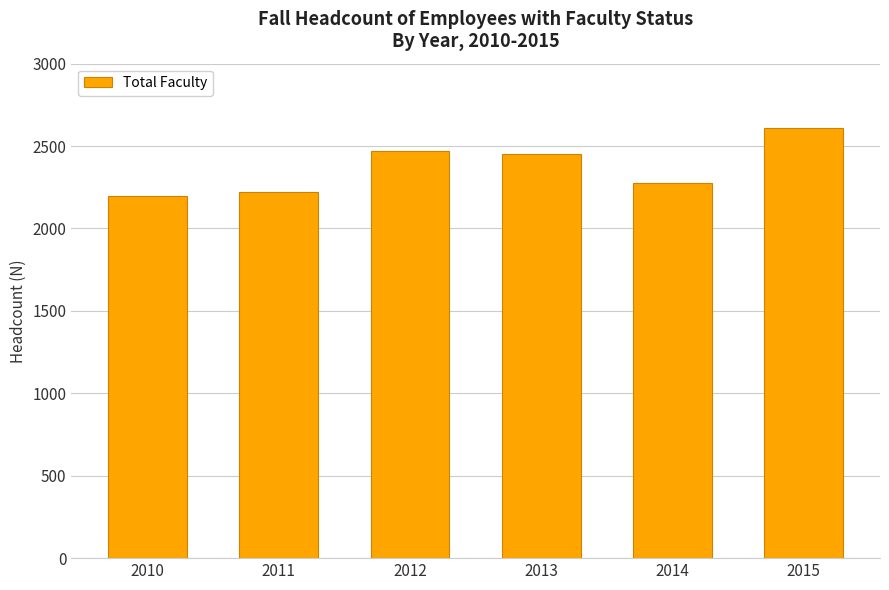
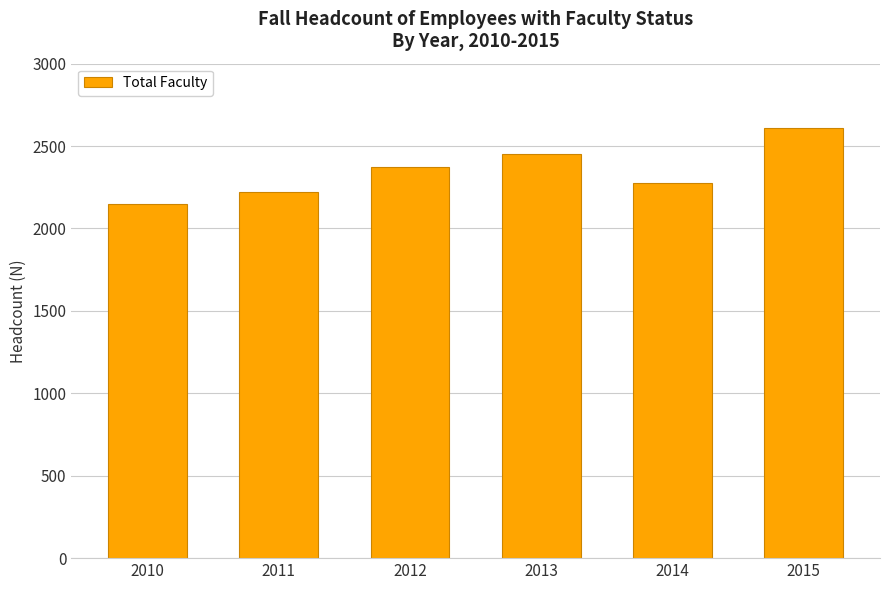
  {
-   "2010": 2200,
+   "2010": 2150,
    "2011": 2220,
-   "2012": 2470,
+   "2012": 2370,
    "2013": 2450,
    "2014": 2280,
    "2015": 2610
  }
